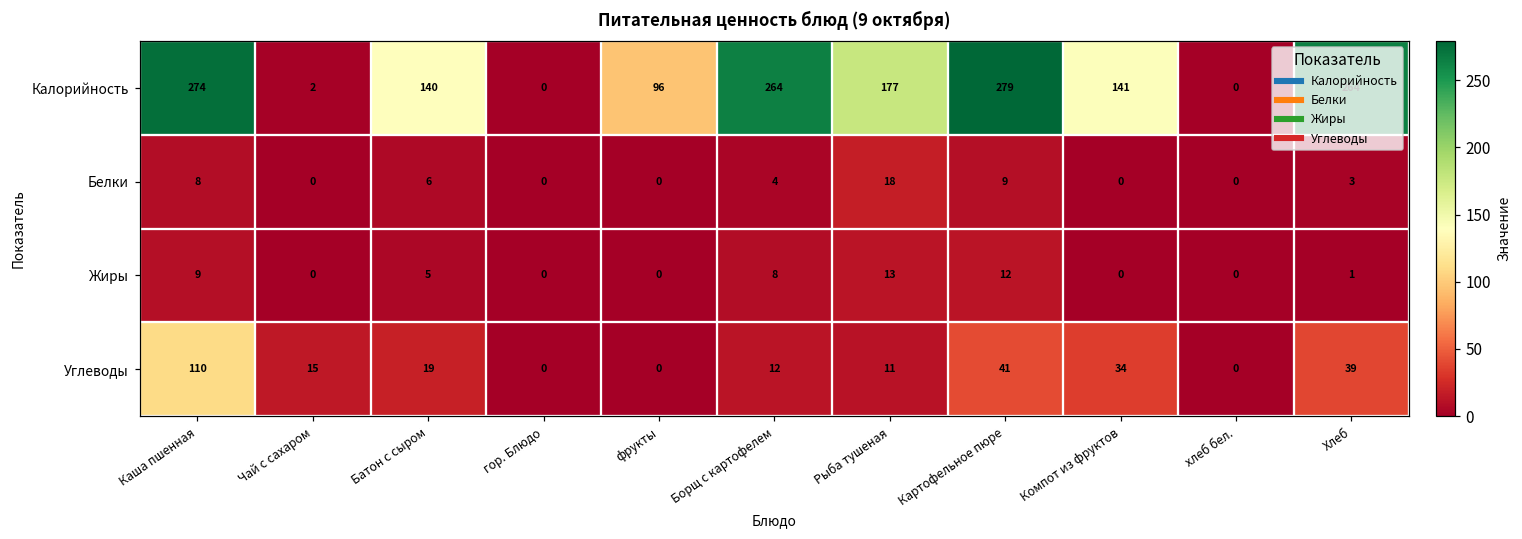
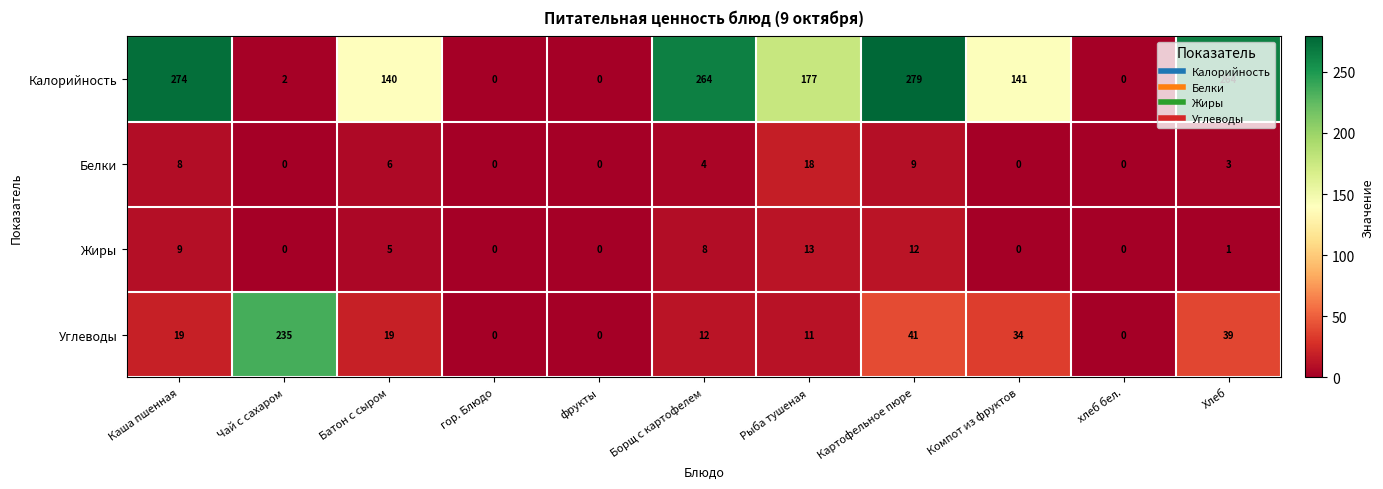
  {
    "Калорийность": {
      "Каша пшенная": 274,
      "Чай с сахаром": 2,
      "Батон с сыром": 140,
      "гор. Блюдо": 0,
-     "фрукты": 96,
+     "фрукты": 0,
      "Борщ с картофелем": 264,
      "Рыба тушеная": 177,
      "Картофельное пюре": 279,
      "Компот из фруктов": 141,
      "хлеб бел.": 0
    },
    "Белки": {
      "Каша пшенная": 8,
      "Чай с сахаром": 0,
      "Батон с сыром": 6,
      "гор. Блюдо": 0,
      "фрукты": 0,
      "Борщ с картофелем": 4,
      "Рыба тушеная": 18,
      "Картофельное пюре": 9,
      "Компот из фруктов": 0,
      "хлеб бел.": 0,
      "Хлеб": 3
    },
    "Жиры": {
      "Каша пшенная": 9,
      "Чай с сахаром": 0,
      "Батон с сыром": 5,
      "гор. Блюдо": 0,
      "фрукты": 0,
      "Борщ с картофелем": 8,
      "Рыба тушеная": 13,
      "Картофельное пюре": 12,
      "Компот из фруктов": 0,
      "хлеб бел.": 0,
      "Хлеб": 1
    },
    "Углеводы": {
-     "Каша пшенная": 110,
-     "Чай с сахаром": 15,
+     "Каша пшенная": 19,
+     "Чай с сахаром": 235,
      "Батон с сыром": 19,
      "гор. Блюдо": 0,
      "фрукты": 0,
      "Борщ с картофелем": 12,
      "Рыба тушеная": 11,
      "Картофельное пюре": 41,
      "Компот из фруктов": 34,
      "хлеб бел.": 0,
      "Хлеб": 39
    }
  }
